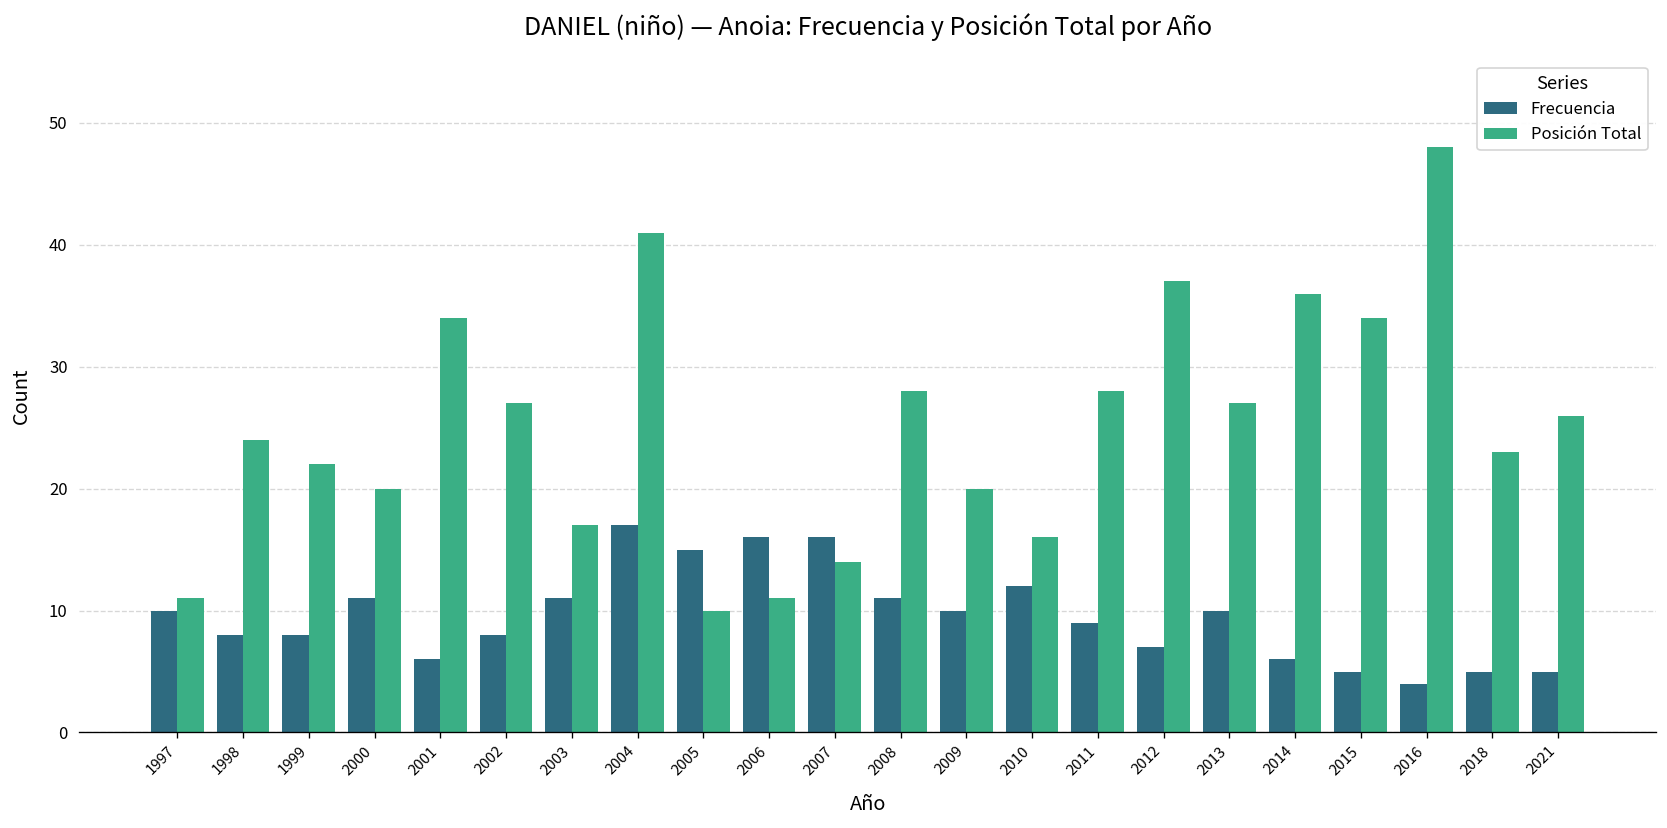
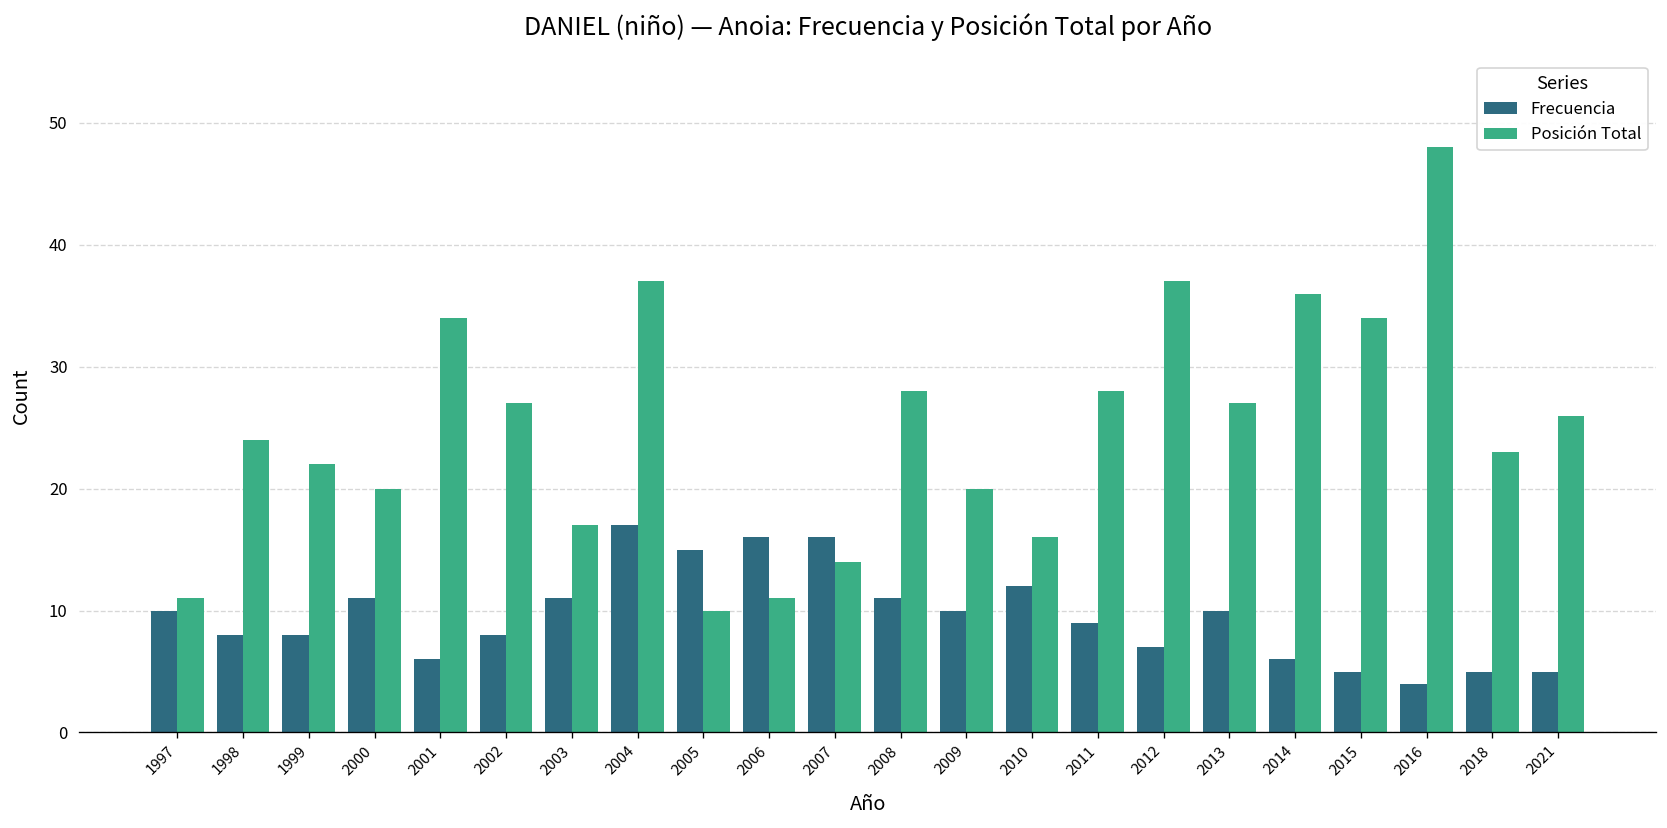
  {
    "Frecuencia": {
      "1997": 10,
      "1998": 8,
      "1999": 8,
      "2000": 11,
      "2001": 6,
      "2002": 8,
      "2003": 11,
      "2004": 17,
      "2005": 15,
      "2006": 16,
      "2007": 16,
      "2008": 11,
      "2009": 10,
      "2010": 12,
      "2011": 9,
      "2012": 7,
      "2013": 10,
      "2014": 6,
      "2015": 5,
      "2016": 4,
      "2018": 5,
      "2021": 5
    },
    "Posición Total": {
      "1997": 11,
      "1998": 24,
      "1999": 22,
      "2000": 20,
      "2001": 34,
      "2002": 27,
      "2003": 17,
-     "2004": 41,
+     "2004": 37,
      "2005": 10,
      "2006": 11,
      "2007": 14,
      "2008": 28,
      "2009": 20,
      "2010": 16,
      "2011": 28,
      "2012": 37,
      "2013": 27,
      "2014": 36,
      "2015": 34,
      "2016": 48,
      "2018": 23,
      "2021": 26
    }
  }
